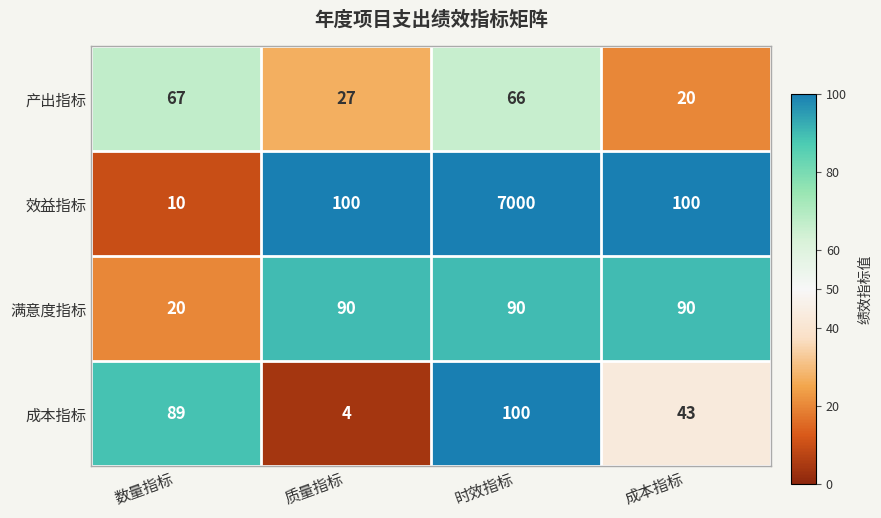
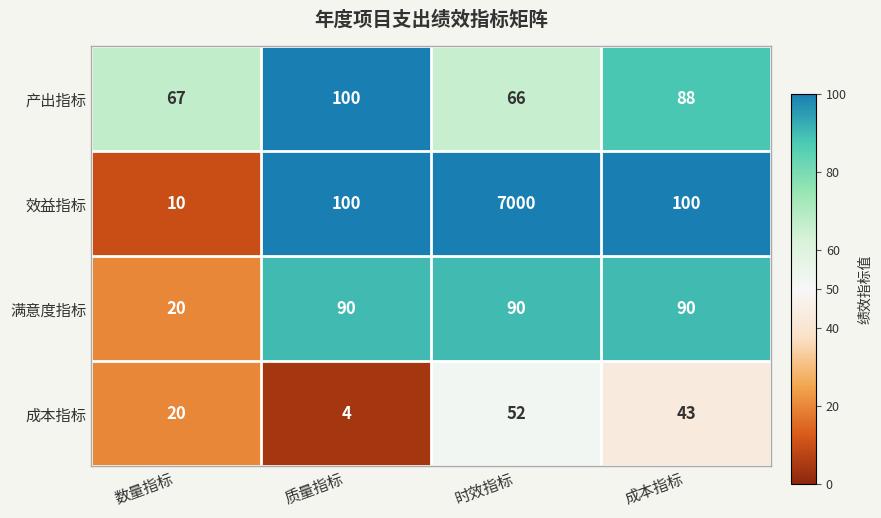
  {
    "产出指标": {
      "数量指标": 67,
-     "质量指标": 27,
+     "质量指标": 100,
      "时效指标": 66,
-     "成本指标": 20
+     "成本指标": 88
    },
    "效益指标": {
      "数量指标": 10,
      "质量指标": 100,
      "时效指标": 7000,
      "成本指标": 100
    },
    "满意度指标": {
      "数量指标": 20,
      "质量指标": 90,
      "时效指标": 90,
      "成本指标": 90
    },
    "成本指标": {
-     "数量指标": 89,
+     "数量指标": 20,
      "质量指标": 4,
-     "时效指标": 100,
+     "时效指标": 52,
      "成本指标": 43
    }
  }
